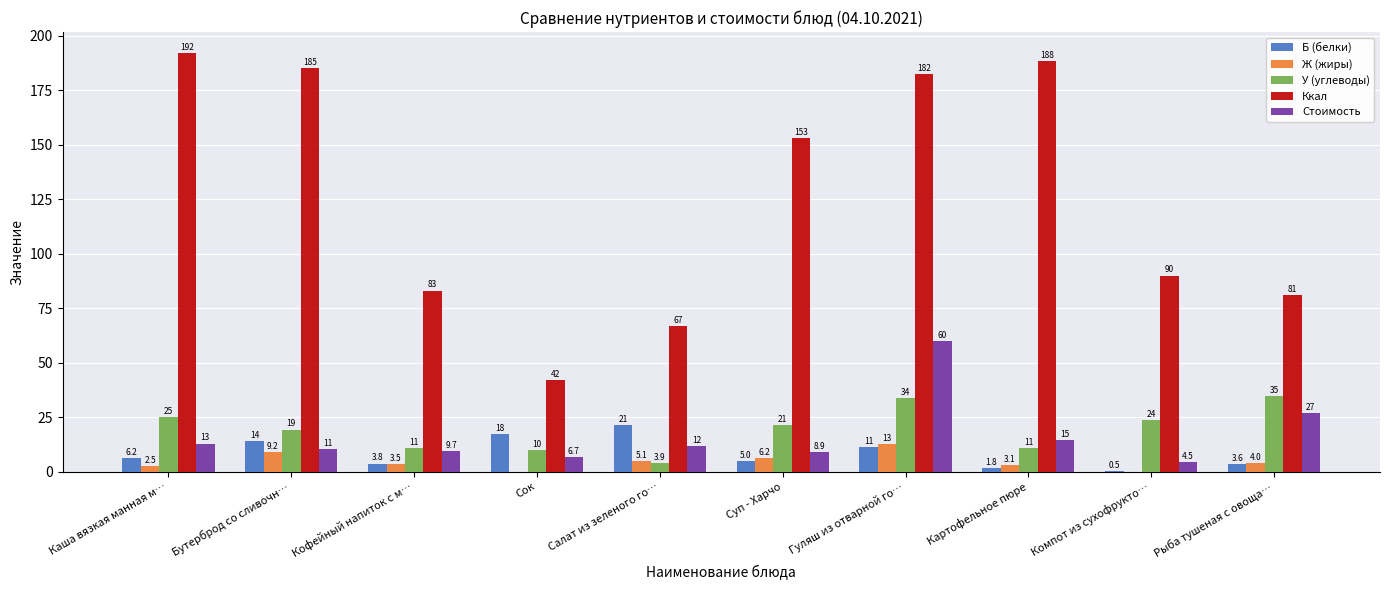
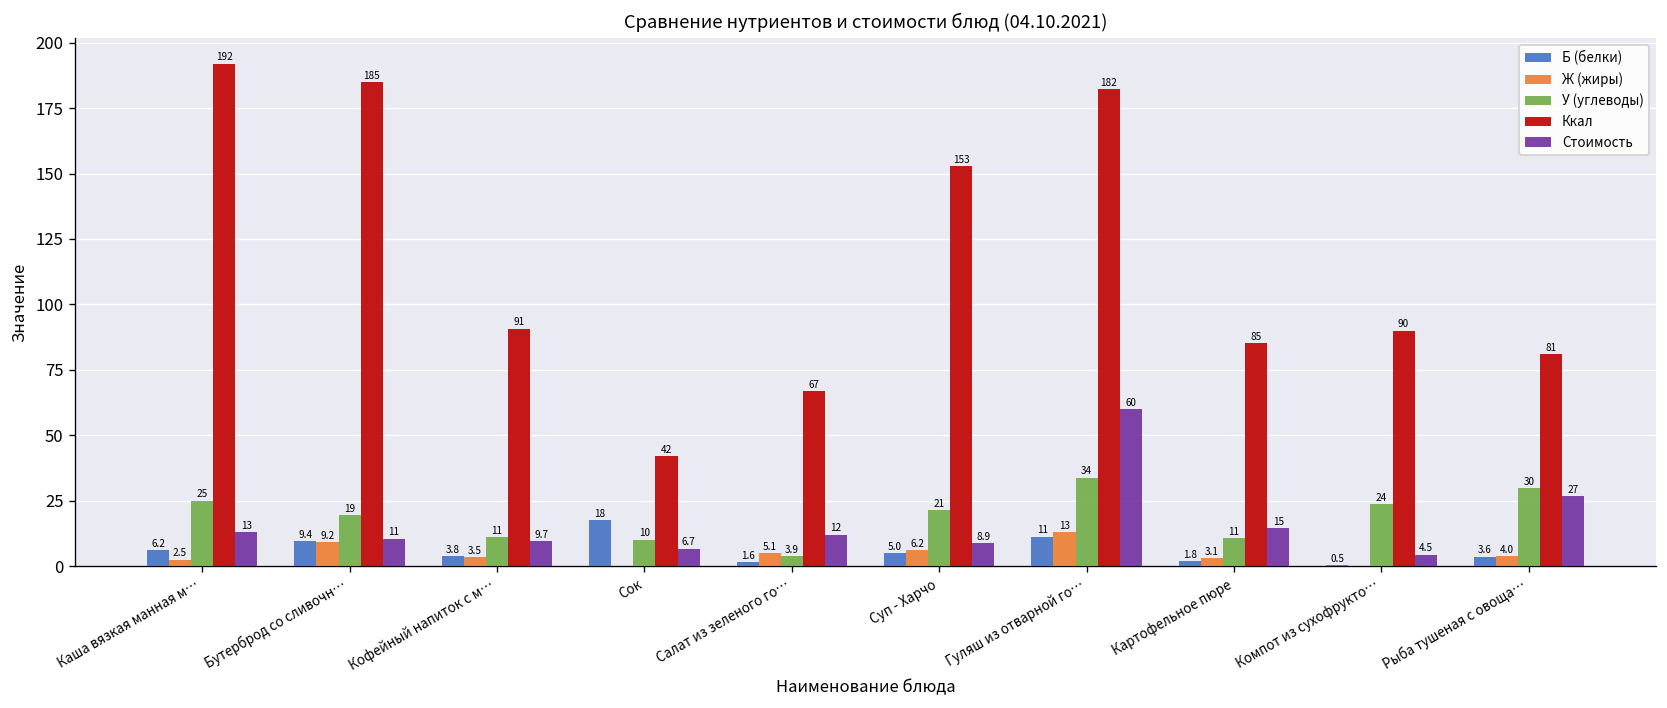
  {
    "Б (белки)": {
      "Каша вязкая манная м…": 6.2,
-     "Бутерброд со сливочн…": 14,
+     "Бутерброд со сливочн…": 9.4,
      "Кофейный напиток с м…": 3.8,
      "Сок": 18,
-     "Салат из зеленого го…": 21,
+     "Салат из зеленого го…": 1.6,
      "Суп - Харчо": 5.0,
      "Гуляш из отварной го…": 11,
      "Картофельное пюре": 1.8,
      "Компот из сухофрукто…": 0.5,
      "Рыба тушеная с овоща…": 3.6
    },
    "Ж (жиры)": {
      "Каша вязкая манная м…": 2.5,
      "Бутерброд со сливочн…": 9.2,
      "Кофейный напиток с м…": 3.5,
      "Салат из зеленого го…": 5.1,
      "Суп - Харчо": 6.2,
      "Гуляш из отварной го…": 13,
      "Картофельное пюре": 3.1,
      "Рыба тушеная с овоща…": 4.0
    },
    "У (углеводы)": {
      "Каша вязкая манная м…": 25,
      "Бутерброд со сливочн…": 19,
      "Кофейный напиток с м…": 11,
      "Сок": 10,
      "Салат из зеленого го…": 3.9,
      "Суп - Харчо": 21,
      "Гуляш из отварной го…": 34,
      "Картофельное пюре": 11,
      "Компот из сухофрукто…": 24,
-     "Рыба тушеная с овоща…": 35
+     "Рыба тушеная с овоща…": 30
    },
    "Ккал": {
      "Каша вязкая манная м…": 192,
      "Бутерброд со сливочн…": 185,
-     "Кофейный напиток с м…": 83,
+     "Кофейный напиток с м…": 91,
      "Сок": 42,
      "Салат из зеленого го…": 67,
      "Суп - Харчо": 153,
      "Гуляш из отварной го…": 182,
-     "Картофельное пюре": 188,
+     "Картофельное пюре": 85,
      "Компот из сухофрукто…": 90,
      "Рыба тушеная с овоща…": 81
    },
    "Стоимость": {
      "Каша вязкая манная м…": 13,
      "Бутерброд со сливочн…": 11,
      "Кофейный напиток с м…": 9.7,
      "Сок": 6.7,
      "Салат из зеленого го…": 12,
      "Суп - Харчо": 8.9,
      "Гуляш из отварной го…": 60,
      "Картофельное пюре": 15,
      "Компот из сухофрукто…": 4.5,
      "Рыба тушеная с овоща…": 27
    }
  }
